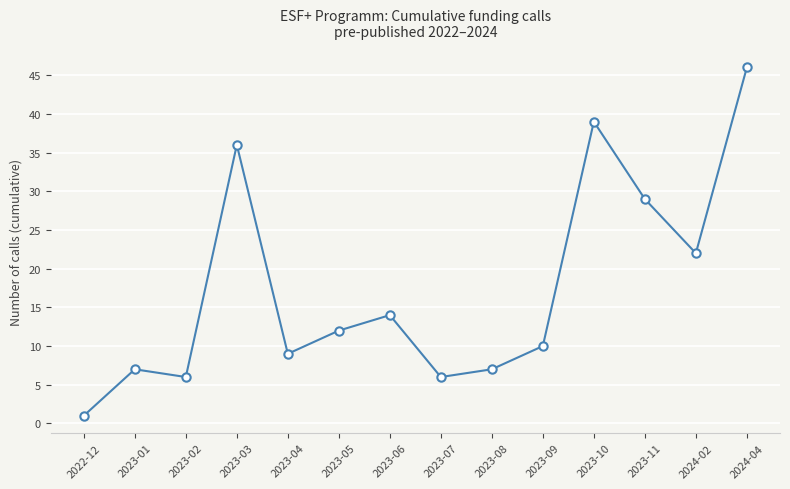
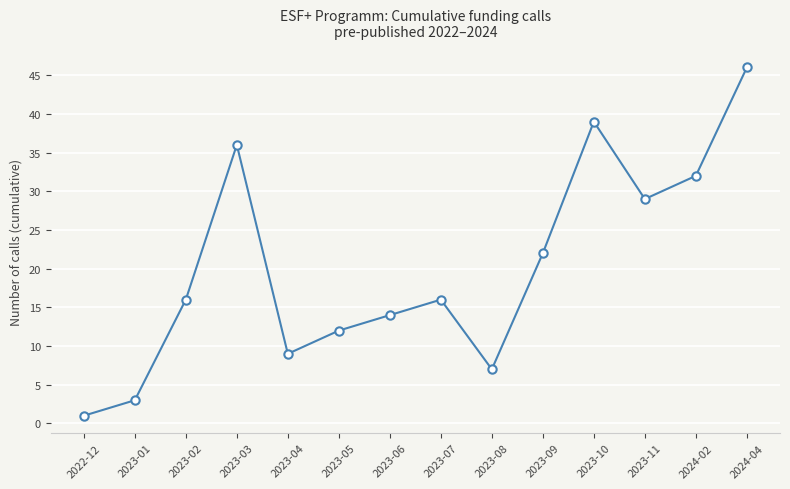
  {
    "2022-12": 1,
-   "2023-01": 7,
-   "2023-02": 6,
+   "2023-01": 3,
+   "2023-02": 16,
    "2023-03": 36,
    "2023-04": 9,
    "2023-05": 12,
    "2023-06": 14,
-   "2023-07": 6,
+   "2023-07": 16,
    "2023-08": 7,
-   "2023-09": 10,
+   "2023-09": 22,
    "2023-10": 39,
    "2023-11": 29,
-   "2024-02": 22,
+   "2024-02": 32,
    "2024-04": 46
  }
